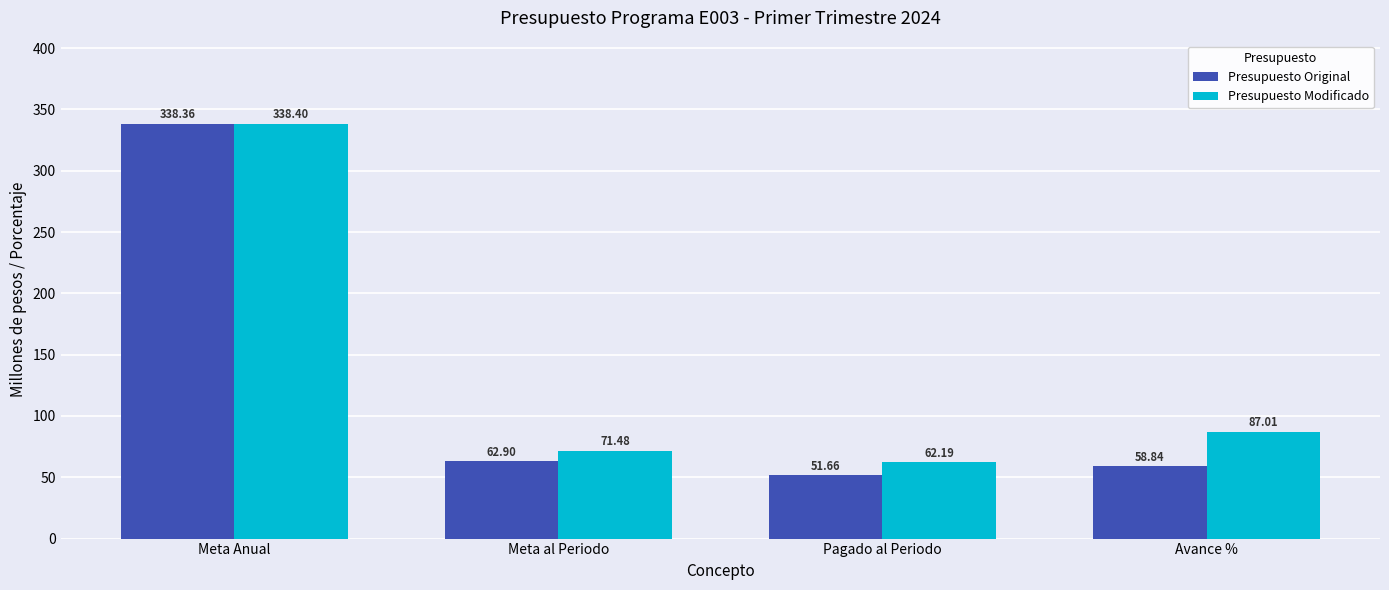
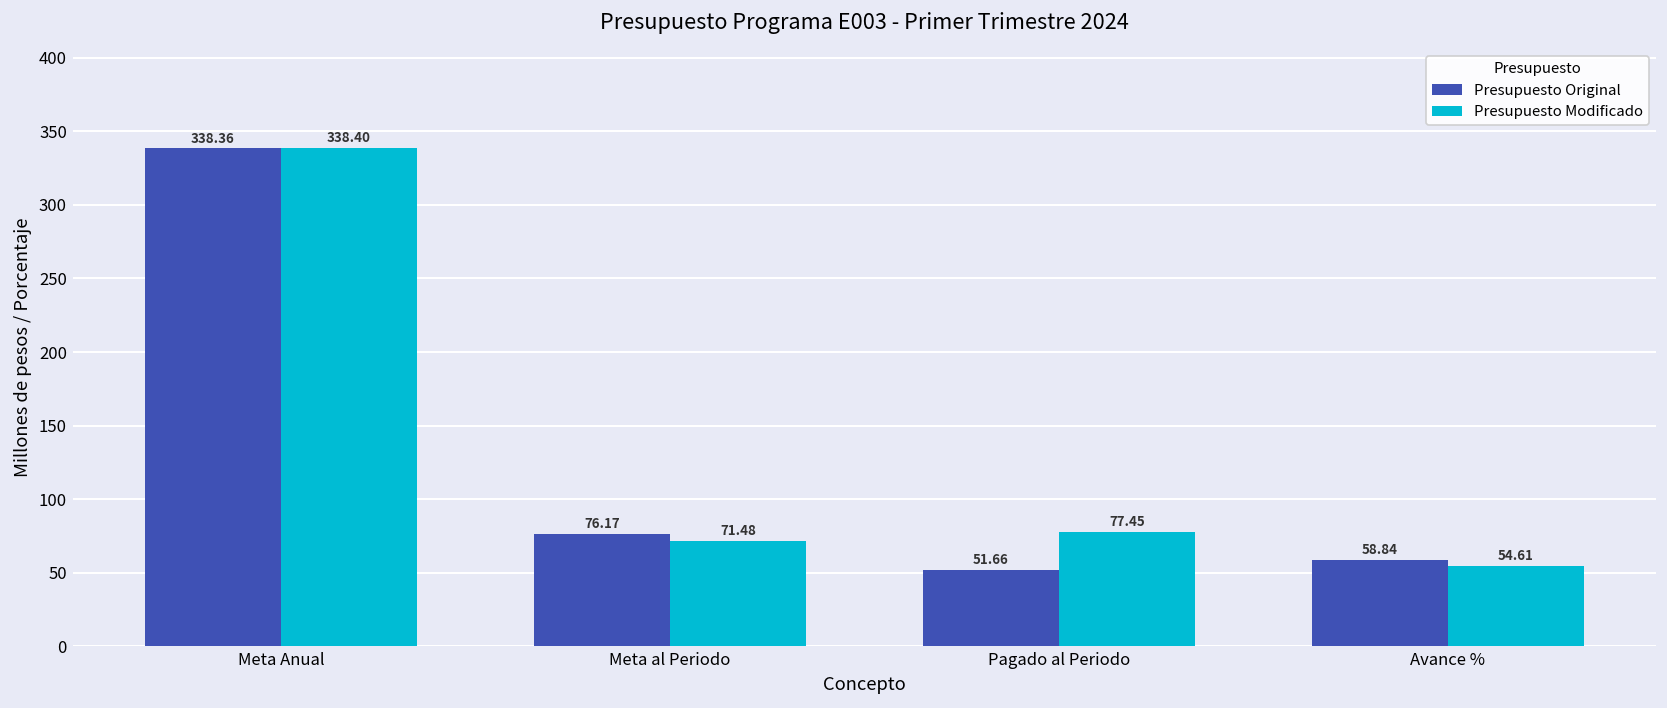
  {
    "Presupuesto Original": {
      "Meta Anual": 338.36,
-     "Meta al Periodo": 62.90,
+     "Meta al Periodo": 76.17,
      "Pagado al Periodo": 51.66,
      "Avance %": 58.84
    },
    "Presupuesto Modificado": {
      "Meta Anual": 338.40,
      "Meta al Periodo": 71.48,
-     "Pagado al Periodo": 62.19,
-     "Avance %": 87.01
+     "Pagado al Periodo": 77.45,
+     "Avance %": 54.61
    }
  }
